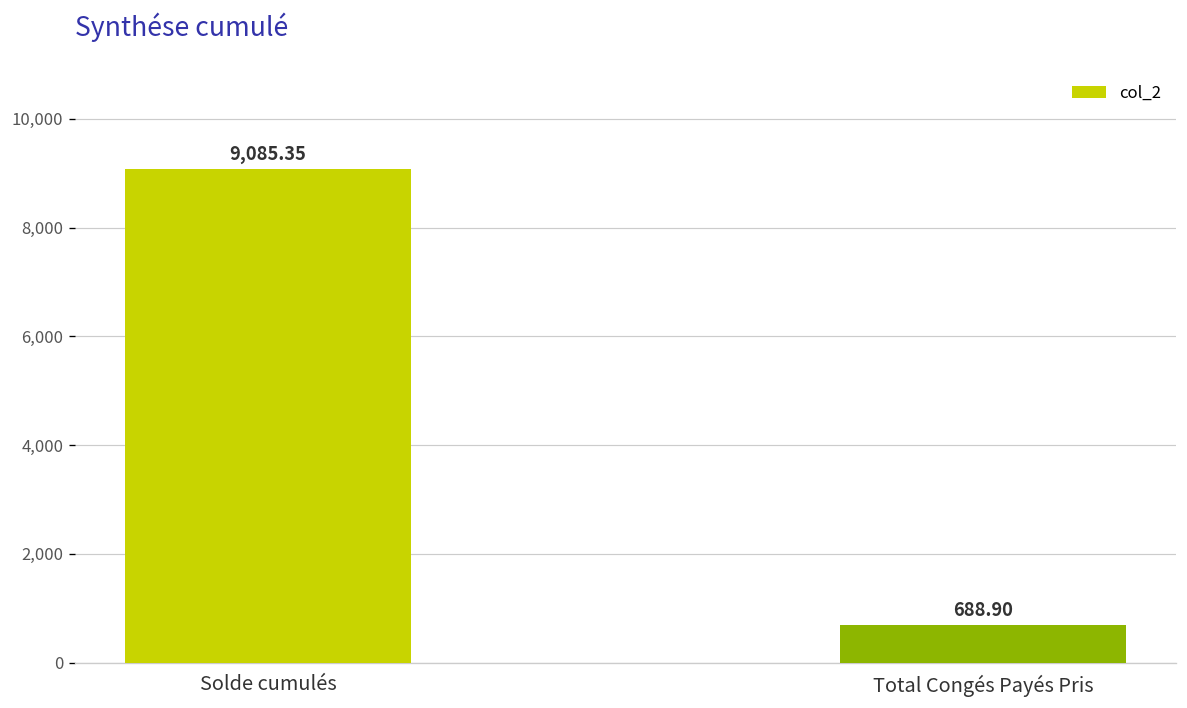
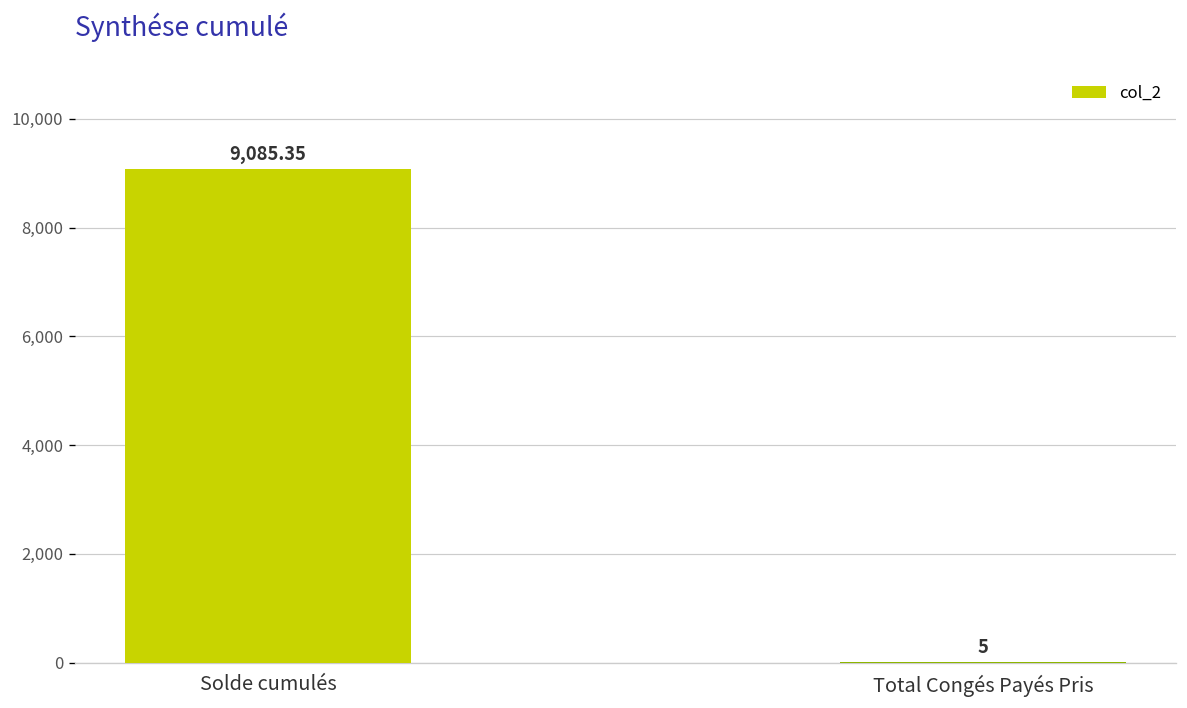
  {
    "Solde cumulés": "9,085.35",
-   "Total Congés Payés Pris": "688.90"
+   "Total Congés Payés Pris": "5"
  }
